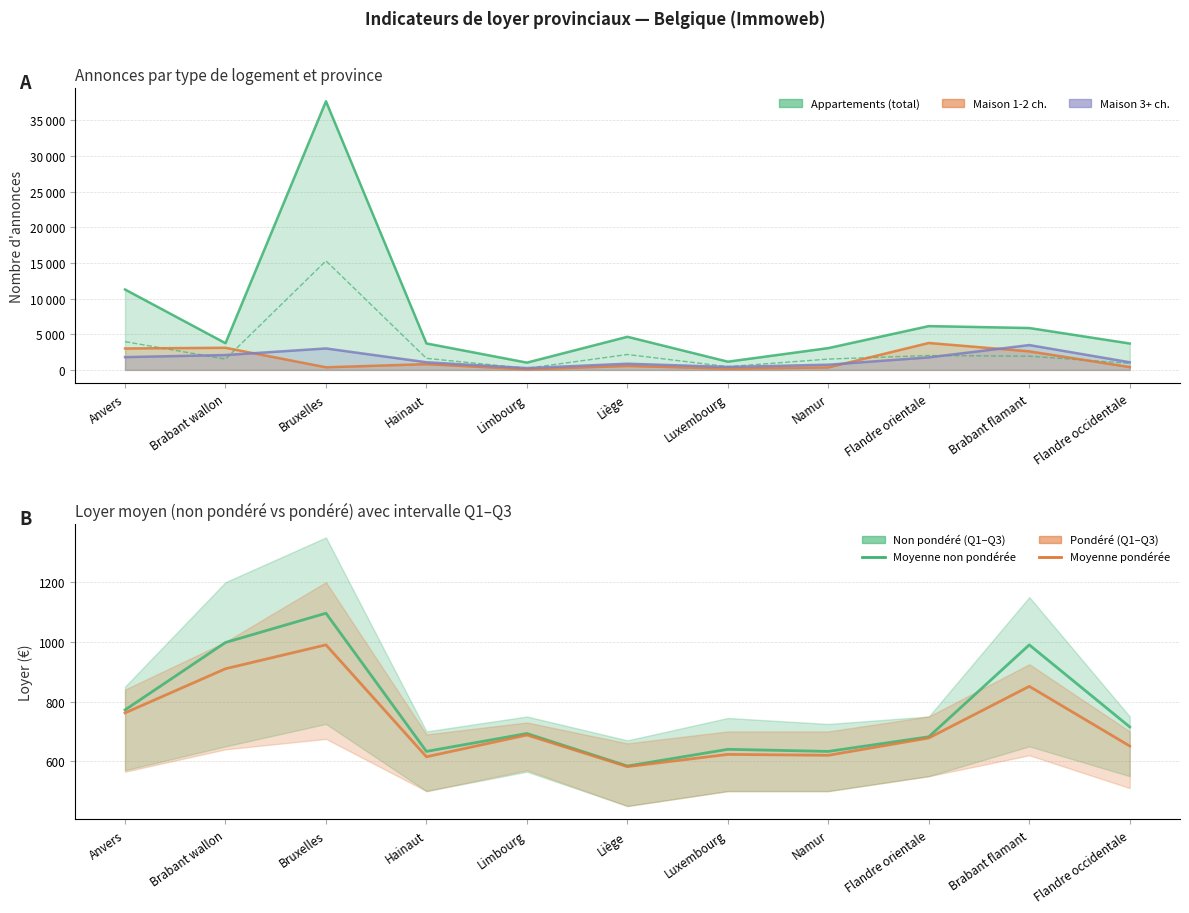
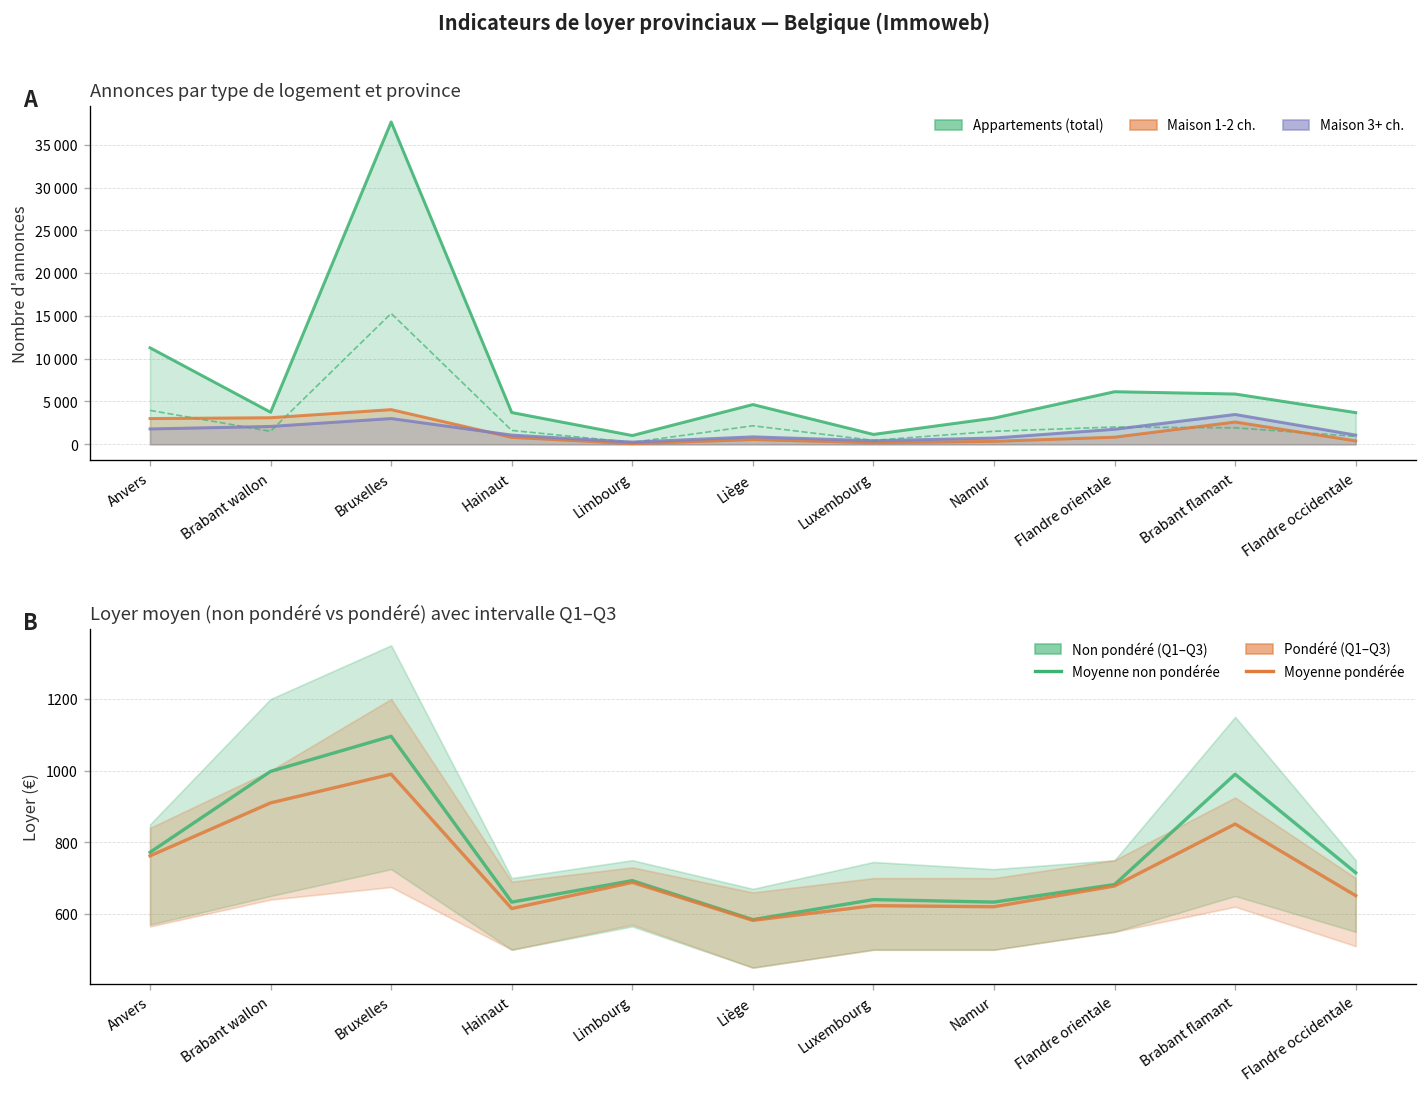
  {
    "Annonces par type de logement et province": {
      "Maison 1-2 ch.": {
        "Anvers": 3000,
        "Brabant wallon": 3000,
-       "Bruxelles": 0,
+       "Bruxelles": 4000,
        "Namur": 0,
-       "Flandre orientale": 4000,
+       "Flandre orientale": 1000,
        "Brabant flamant": 3000,
        "Flandre occidentale": 0
      }
    }
  }
